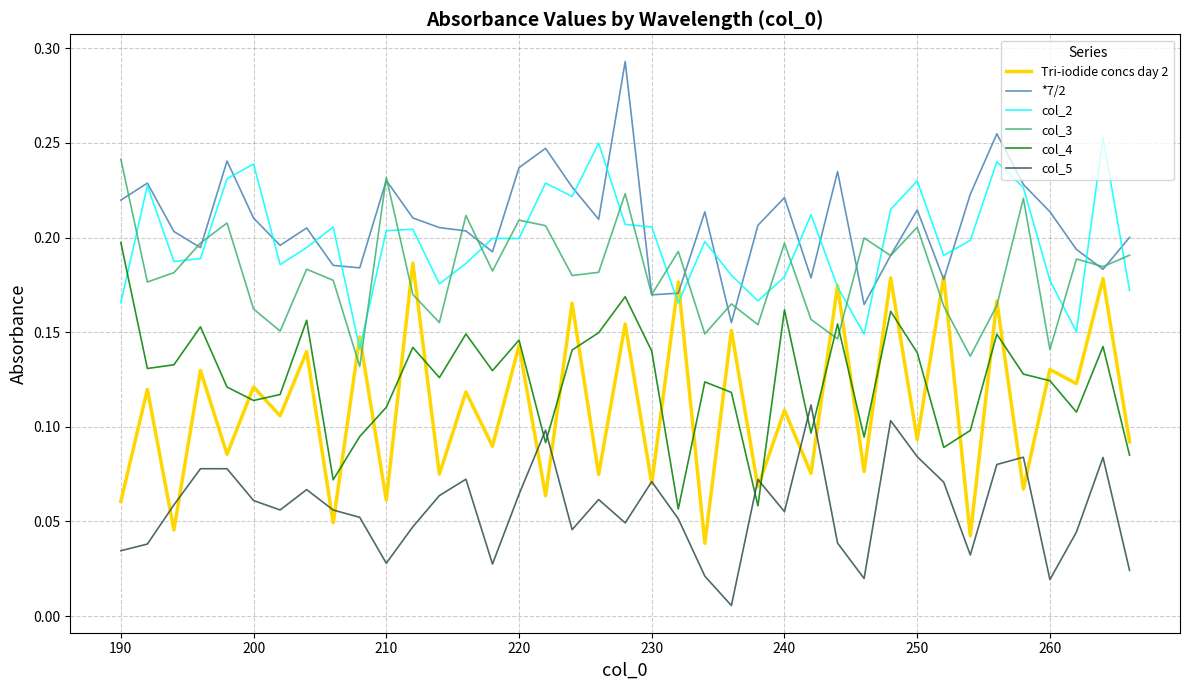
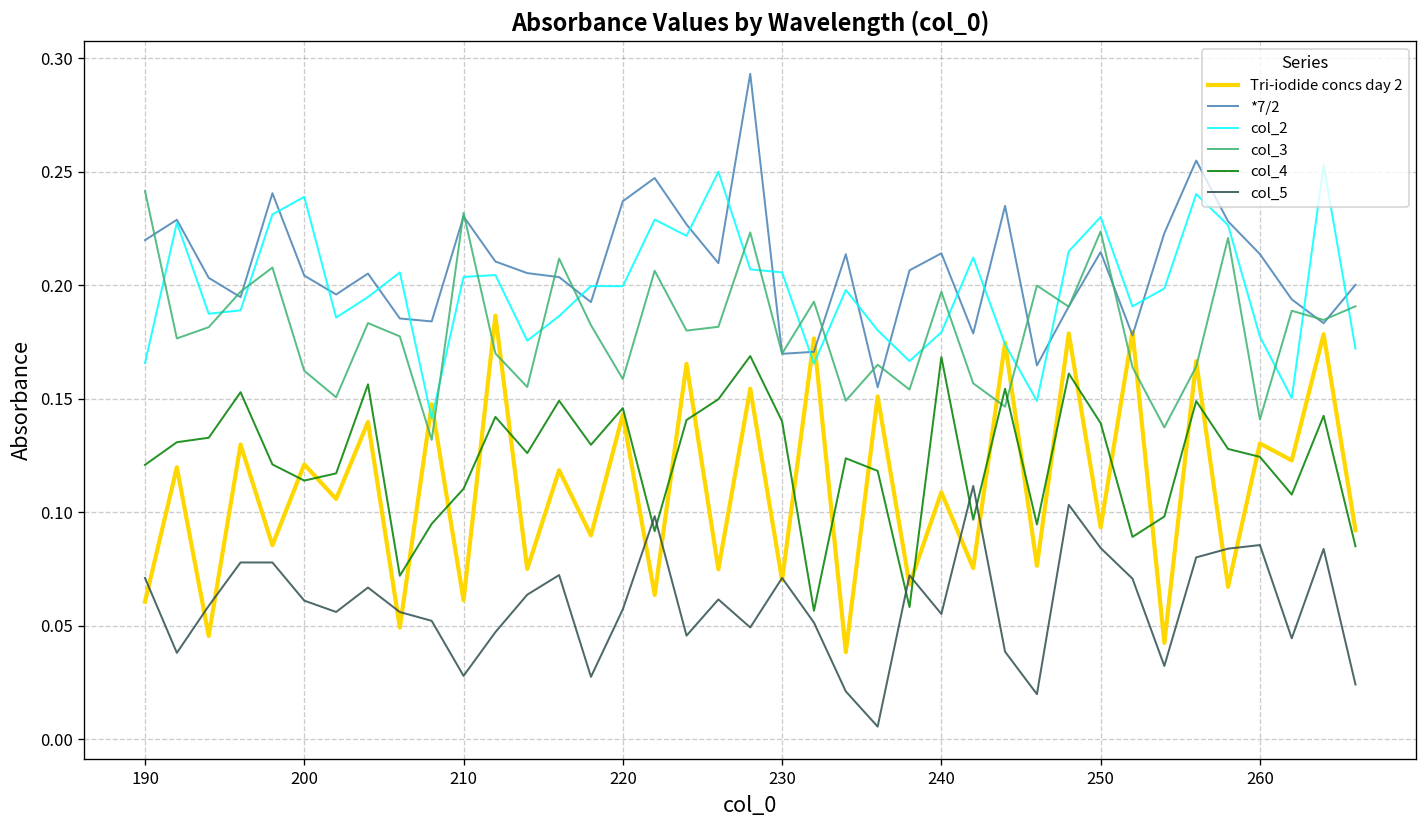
  {
    "Tri-iodide concs day 2": {
      "190": 0.061,
      "200": 0.121,
      "210": 0.061,
      "220": 0.143,
      "240": 0.109,
      "250": 0.093,
      "260": 0.130
    },
    "*7/2": {
      "190": 0.220,
-     "200": 0.210,
+     "200": 0.204,
      "210": 0.230,
      "220": 0.237,
-     "240": 0.221,
+     "240": 0.214,
      "250": 0.215,
      "260": 0.214
    },
    "col_2": {
      "190": 0.166,
      "200": 0.239,
      "210": 0.204,
      "220": 0.200,
      "230": 0.206,
      "240": 0.179,
      "250": 0.230,
      "260": 0.177
    },
    "col_3": {
      "190": 0.241,
      "200": 0.162,
      "210": 0.232,
-     "220": 0.209,
+     "220": 0.159,
      "240": 0.197,
-     "250": 0.205,
+     "250": 0.224,
      "260": 0.141
    },
    "col_4": {
-     "190": 0.197,
+     "190": 0.121,
      "200": 0.114,
      "210": 0.110,
      "220": 0.146,
      "230": 0.140,
-     "240": 0.162,
+     "240": 0.168,
      "250": 0.139,
      "260": 0.124
    },
    "col_5": {
-     "190": 0.035,
+     "190": 0.071,
      "200": 0.061,
      "210": 0.028,
-     "220": 0.064,
+     "220": 0.057,
      "240": 0.055,
      "250": 0.084,
-     "260": 0.019
+     "260": 0.086
    }
  }
